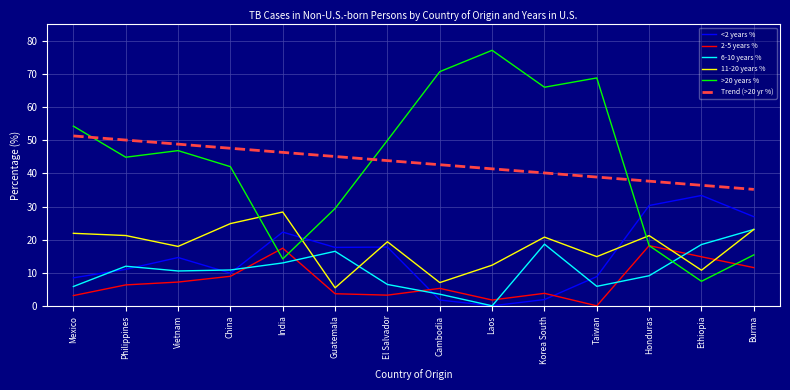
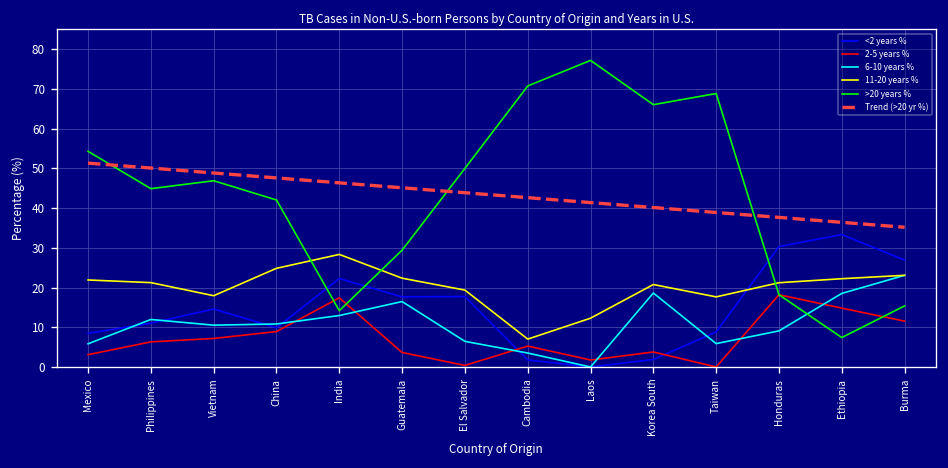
  {
    "<2 years %": {
      "Mexico": 8,
      "Philippines": 11,
      "Vietnam": 15,
      "China": 10,
      "India": 22,
      "Guatemala": 18,
      "El Salvador": 18,
      "Cambodia": 2,
      "Korea South": 2,
      "Taiwan": 9,
      "Honduras": 30,
      "Ethiopia": 33,
      "Burma": 27
    },
    "2-5 years %": {
      "Mexico": 3,
      "Philippines": 6,
      "Vietnam": 7,
      "China": 9,
      "India": 17,
      "Guatemala": 4,
-     "El Salvador": 3,
+     "El Salvador": 0,
      "Cambodia": 5,
      "Laos": 2,
      "Korea South": 4,
      "Taiwan": 0,
      "Ethiopia": 15,
      "Burma": 12
    },
    "6-10 years %": {
      "Mexico": 6,
      "Philippines": 12,
      "Vietnam": 11,
      "China": 11,
      "India": 13,
      "Guatemala": 16,
      "El Salvador": 6,
      "Cambodia": 4,
      "Korea South": 19,
      "Taiwan": 6,
      "Honduras": 9,
      "Ethiopia": 19
    },
    "11-20 years %": {
      "Mexico": 22,
      "Philippines": 21,
      "Vietnam": 18,
      "China": 25,
      "India": 28,
-     "Guatemala": 5,
+     "Guatemala": 22,
      "El Salvador": 19,
      "Cambodia": 7,
      "Laos": 12,
      "Korea South": 21,
-     "Taiwan": 15,
+     "Taiwan": 18,
      "Honduras": 21,
-     "Ethiopia": 11
+     "Ethiopia": 22
    },
    ">20 years %": {
      "Mexico": 54,
      "Philippines": 45,
      "Vietnam": 47,
      "China": 42,
      "India": 14,
      "Guatemala": 29,
      "El Salvador": 50,
      "Cambodia": 71,
      "Laos": 77,
      "Korea South": 66,
      "Taiwan": 69,
      "Ethiopia": 7,
      "Burma": 15
    },
    "Trend (>20 yr %)": {
      "Mexico": 51,
      "Philippines": 50,
      "Vietnam": 49,
      "China": 48,
      "India": 46,
      "Guatemala": 45,
      "El Salvador": 44,
      "Cambodia": 43,
      "Laos": 41,
      "Korea South": 40,
      "Taiwan": 39,
      "Honduras": 38,
      "Ethiopia": 36,
      "Burma": 35
    }
  }
